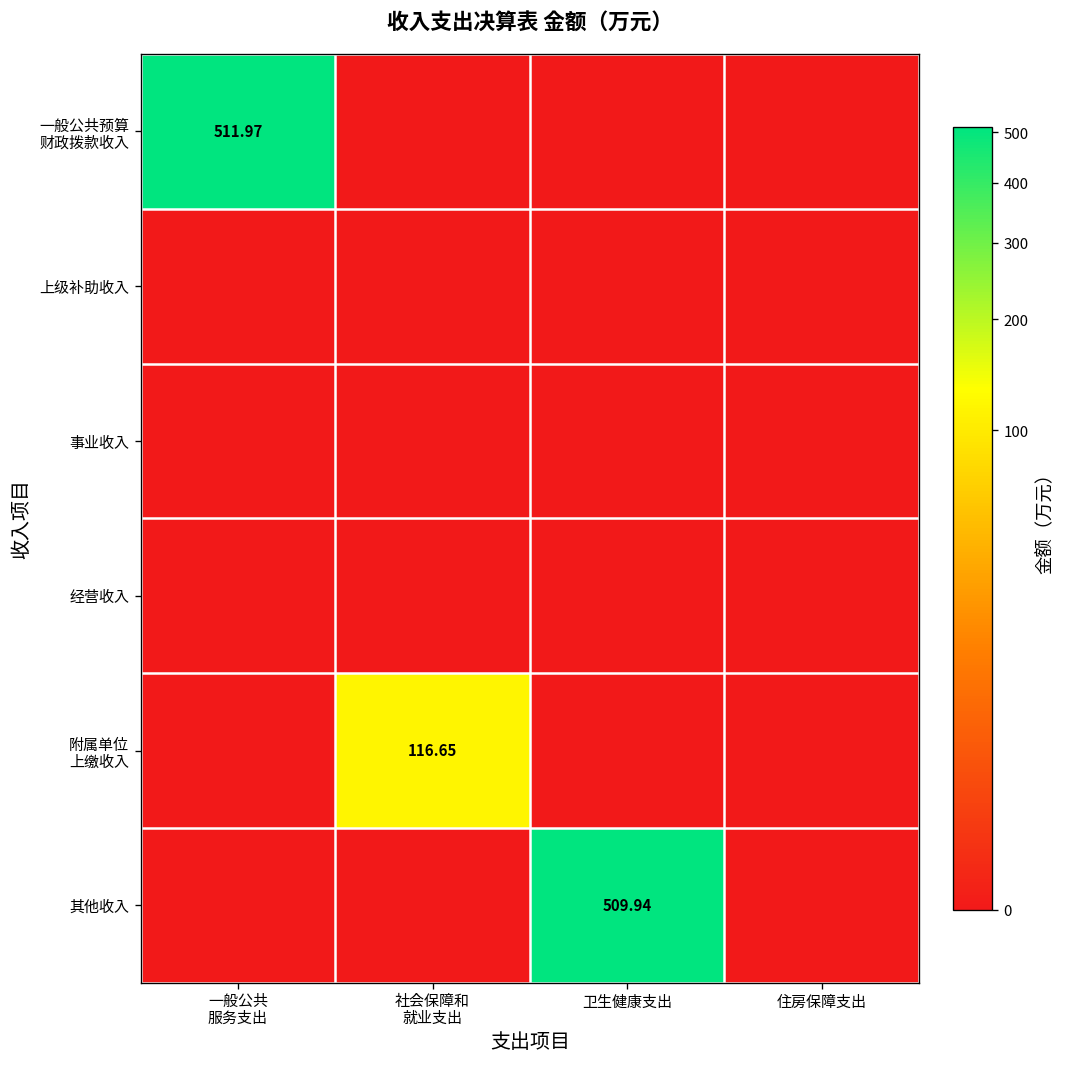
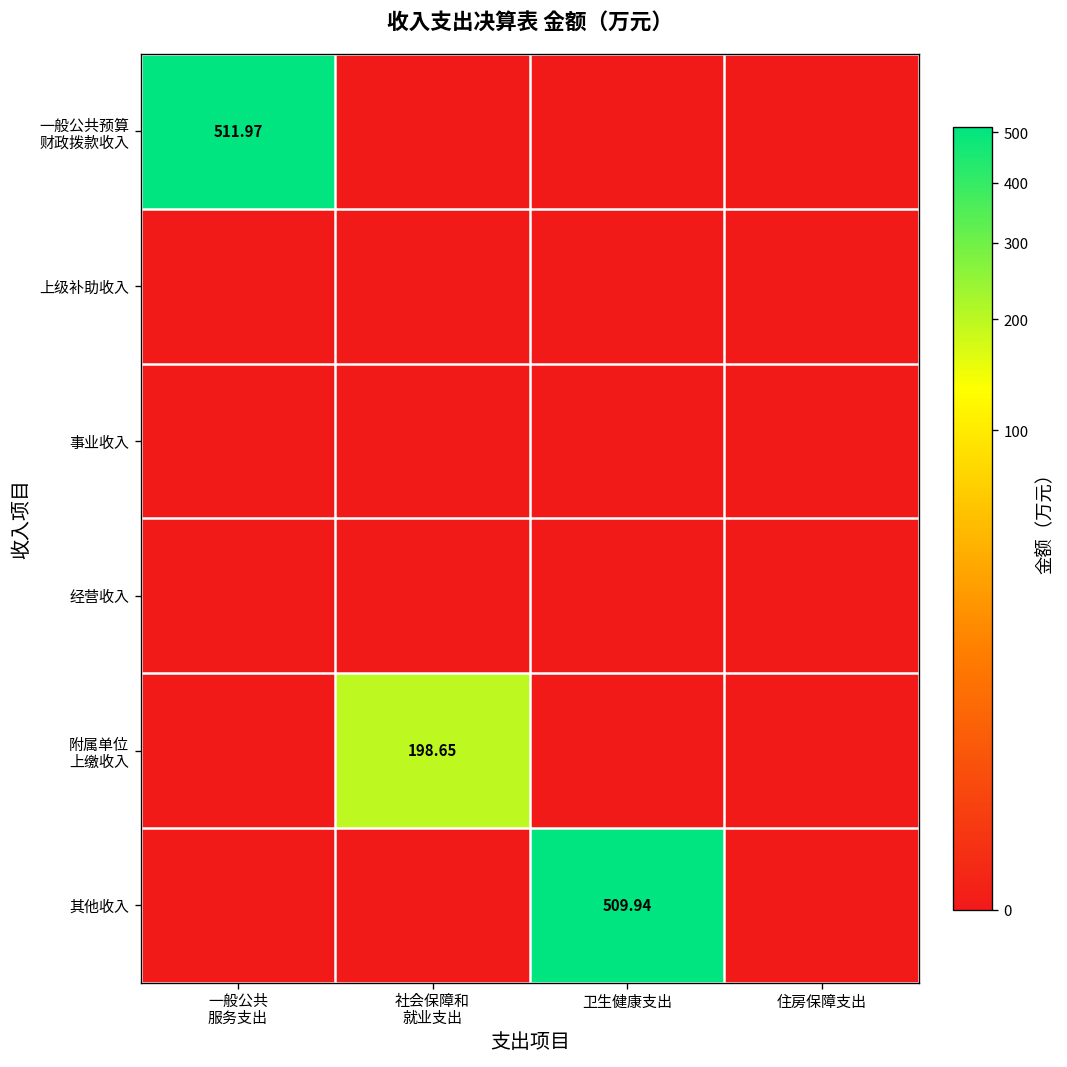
  {
    "一般公共预算 财政拨款收入": {
      "一般公共 服务支出": 511.97
    },
    "附属单位 上缴收入": {
-     "社会保障和 就业支出": 116.65
+     "社会保障和 就业支出": 198.65
    },
    "其他收入": {
      "卫生健康支出": 509.94
    }
  }
